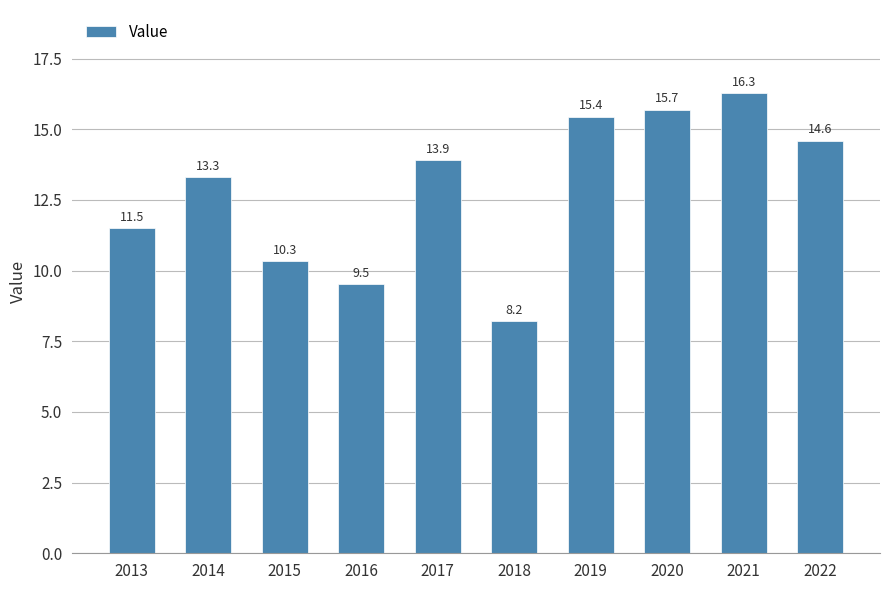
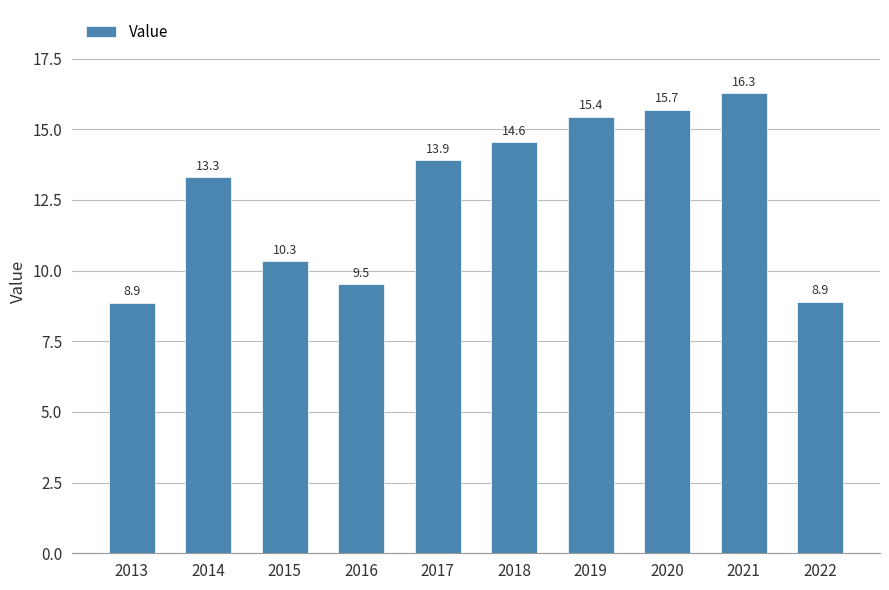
  {
-   "2013": 11.5,
+   "2013": 8.9,
    "2014": 13.3,
    "2015": 10.3,
    "2016": 9.5,
    "2017": 13.9,
-   "2018": 8.2,
+   "2018": 14.6,
    "2019": 15.4,
    "2020": 15.7,
    "2021": 16.3,
-   "2022": 14.6
+   "2022": 8.9
  }
